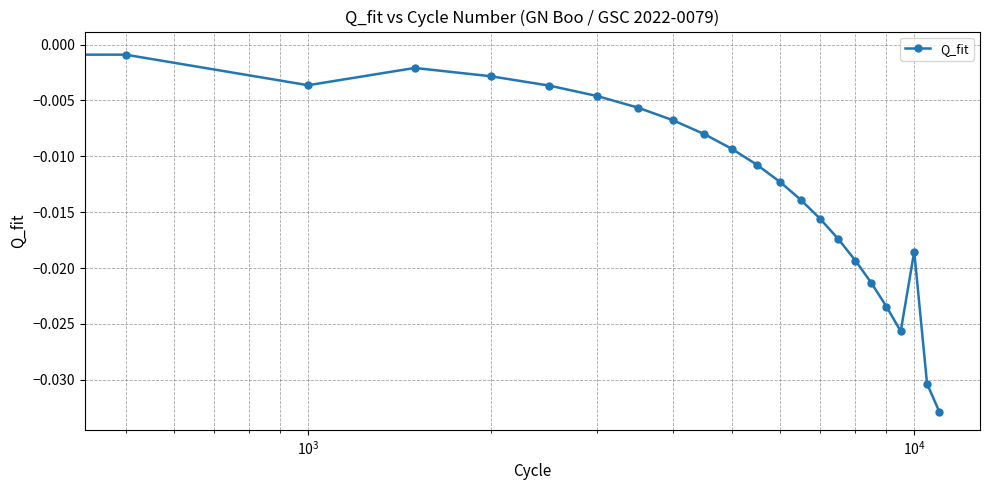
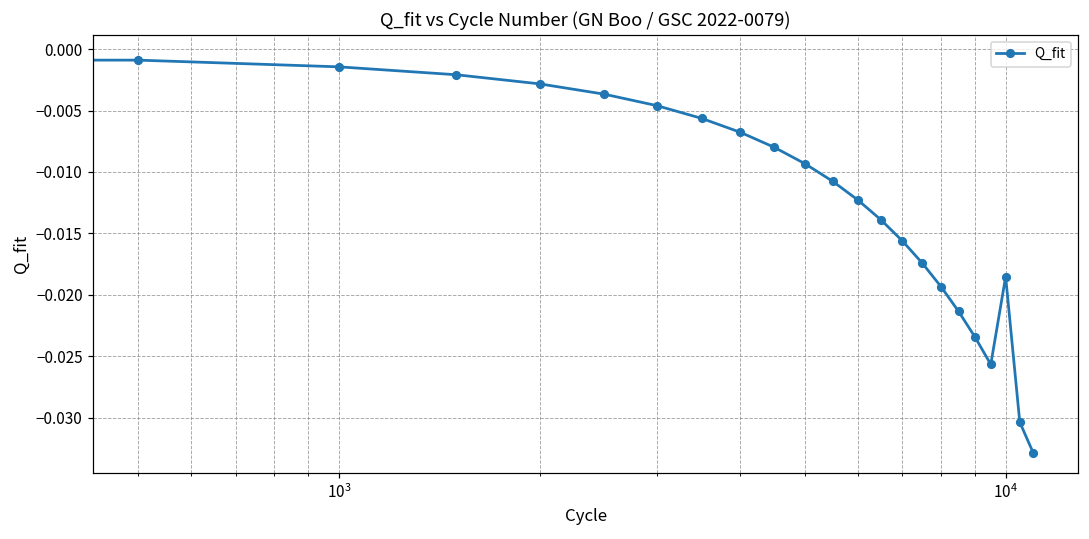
  {
-   "10^3": -0.0036,
+   "10^3": -0.0014,
    "10^4": -0.0185
  }
